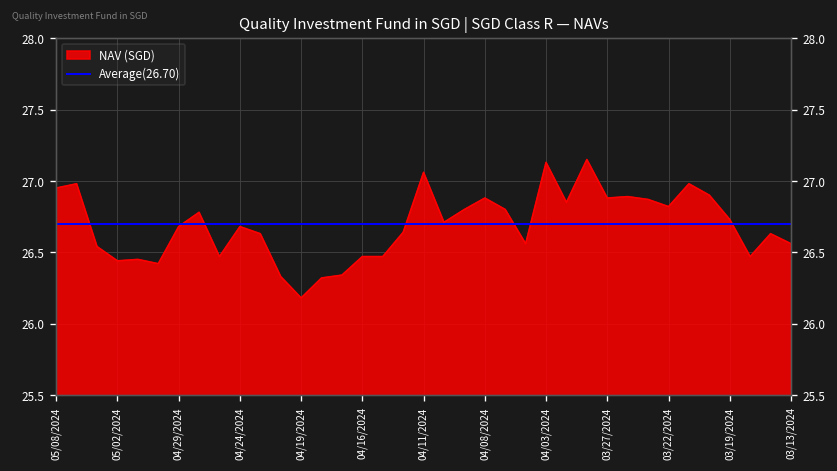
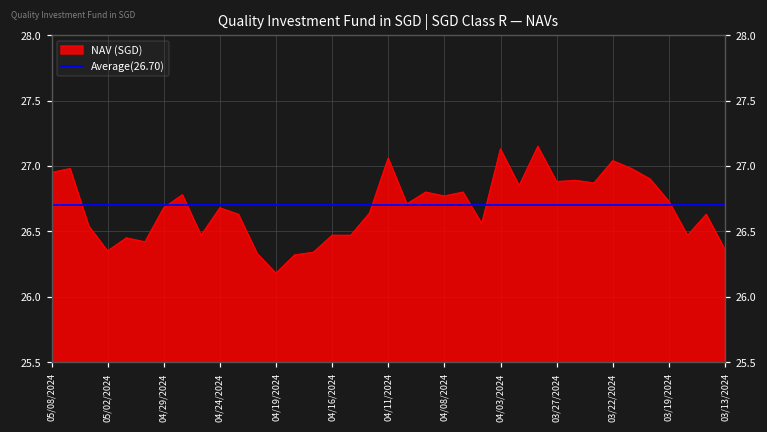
  {
    "NAV (SGD)": {
      "05/08/2024": 26.95,
-     "05/02/2024": 26.44,
+     "05/02/2024": 26.35,
      "04/19/2024": 26.18,
      "04/16/2024": 26.47,
      "04/11/2024": 27.06,
-     "04/08/2024": 26.88,
+     "04/08/2024": 26.77,
      "04/03/2024": 27.13,
      "03/27/2024": 26.88,
-     "03/22/2024": 26.82,
+     "03/22/2024": 27.04,
      "03/19/2024": 26.73,
-     "03/13/2024": 26.56
+     "03/13/2024": 26.36
    },
    "Average(26.70)": {
      "05/08/2024": 26.70,
      "05/02/2024": 26.70,
      "04/19/2024": 26.70,
      "04/16/2024": 26.70,
      "04/11/2024": 26.70,
      "04/08/2024": 26.70,
      "04/03/2024": 26.70,
      "03/27/2024": 26.70,
      "03/22/2024": 26.70,
      "03/19/2024": 26.70,
      "03/13/2024": 26.70
    }
  }
